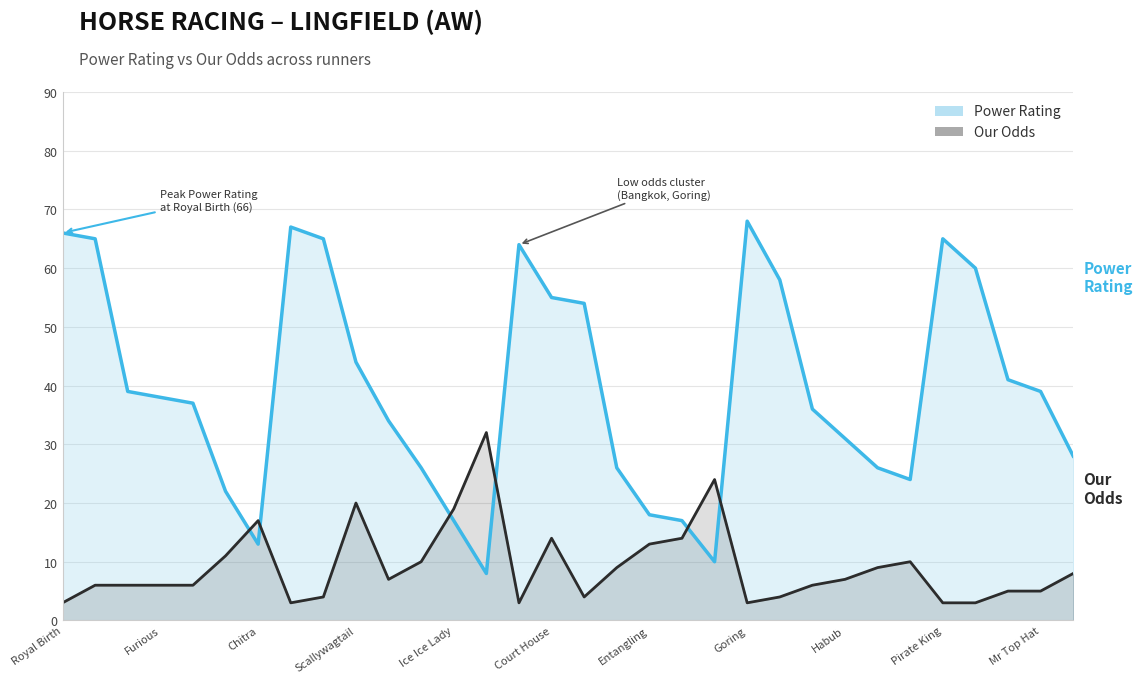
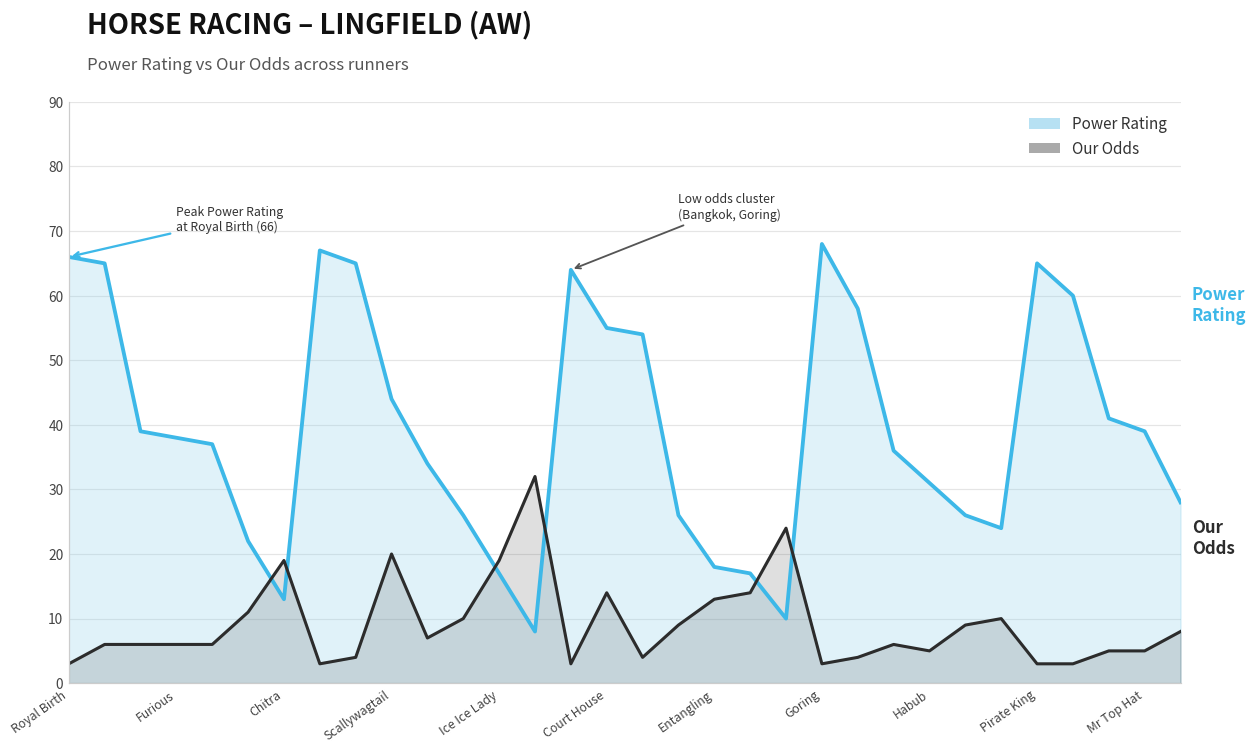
  {
    "Our Odds": {
      "Royal Birth": 3,
      "Furious": 6,
-     "Chitra": 17,
+     "Chitra": 19,
      "Scallywagtail": 20,
      "Ice Ice Lady": 19,
      "Court House": 14,
      "Entangling": 13,
      "Goring": 3,
-     "Habub": 7,
+     "Habub": 5,
      "Pirate King": 3,
      "Mr Top Hat": 5
    }
  }
